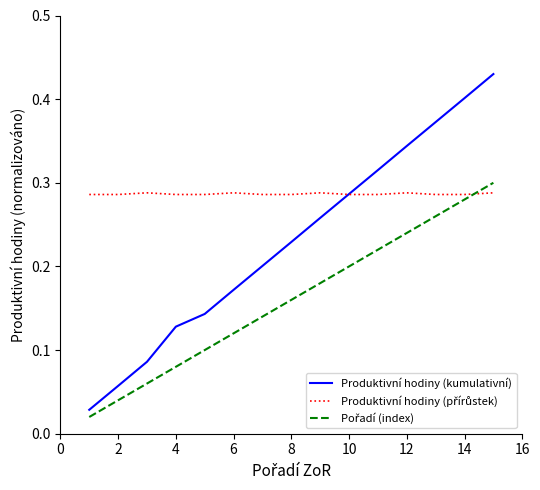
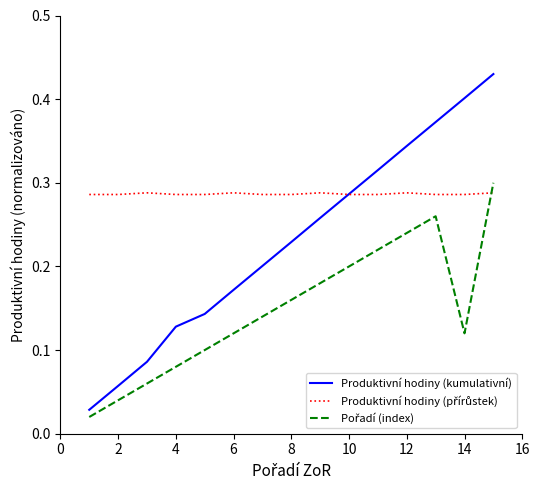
  {
    "Produktivní hodiny (kumulativní)": {
      "2": 0.06,
      "4": 0.13,
      "6": 0.17,
      "8": 0.23,
      "12": 0.34,
      "14": 0.40
    },
    "Produktivní hodiny (přírůstek)": {
      "2": 0.29,
      "4": 0.29,
      "6": 0.29,
      "8": 0.29,
      "12": 0.29,
      "14": 0.29
    },
    "Pořadí (index)": {
      "2": 0.04,
      "4": 0.08,
      "6": 0.12,
      "8": 0.16,
      "10": 0.20,
      "12": 0.24,
-     "14": 0.28
+     "14": 0.12
    }
  }
